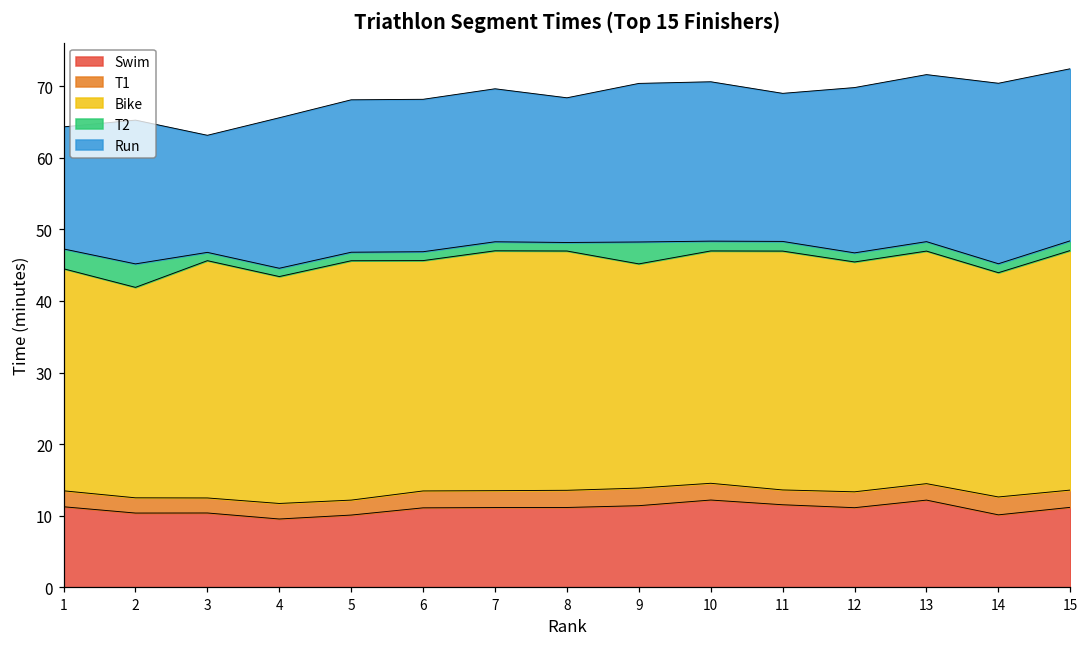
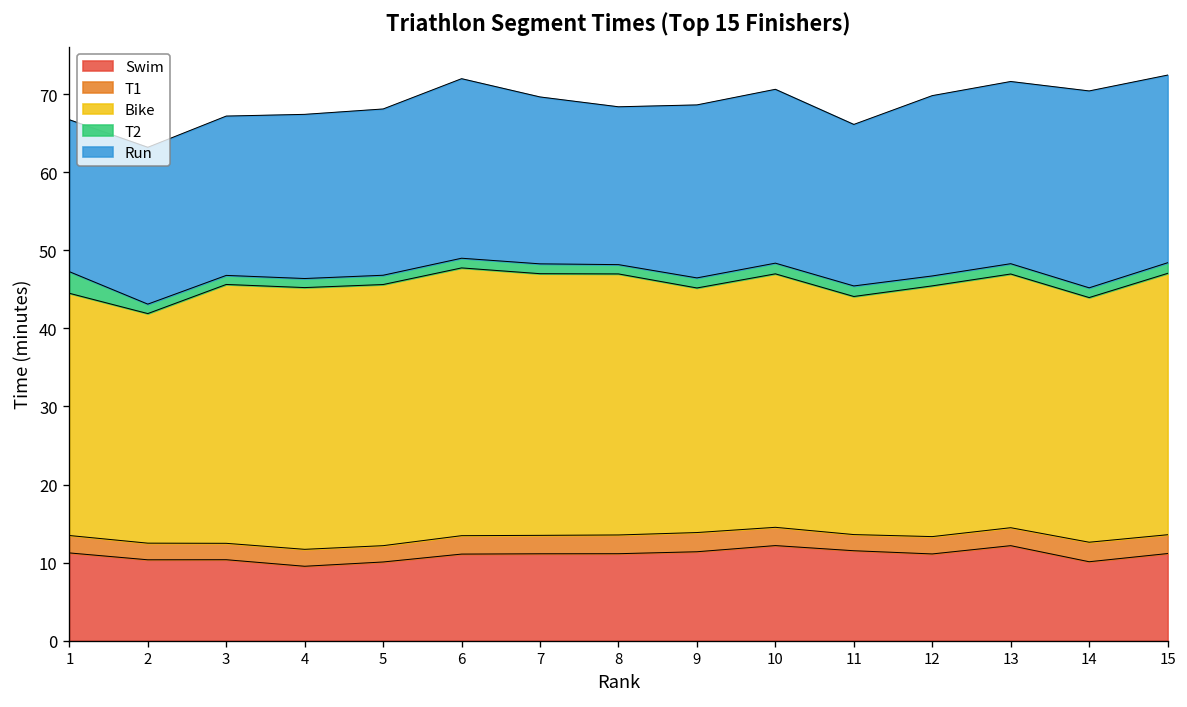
  {
    "Bike": {
      "1": 31,
      "2": 29,
      "3": 33,
-     "4": 32,
+     "4": 34,
      "5": 33,
-     "6": 32,
+     "6": 34,
      "7": 34,
      "8": 33,
      "9": 31,
      "10": 32,
-     "11": 33,
+     "11": 31,
      "12": 32,
      "13": 33,
      "14": 31,
      "15": 33
    },
    "T2": {
      "1": 3,
-     "2": 3,
+     "2": 1,
      "3": 1,
      "4": 1,
      "5": 1,
      "6": 1,
      "7": 1,
      "8": 1,
-     "9": 3,
+     "9": 1,
      "10": 1,
      "11": 1,
      "12": 1,
      "13": 1,
      "14": 1,
      "15": 1
    },
    "Run": {
-     "1": 17,
-     "3": 16,
+     "1": 19,
+     "3": 20,
      "4": 21,
      "5": 21,
-     "6": 21,
+     "6": 23,
      "7": 21,
      "8": 20,
      "9": 22,
      "10": 22,
      "11": 21,
      "12": 23,
      "13": 23,
      "14": 25,
      "15": 24
    }
  }
